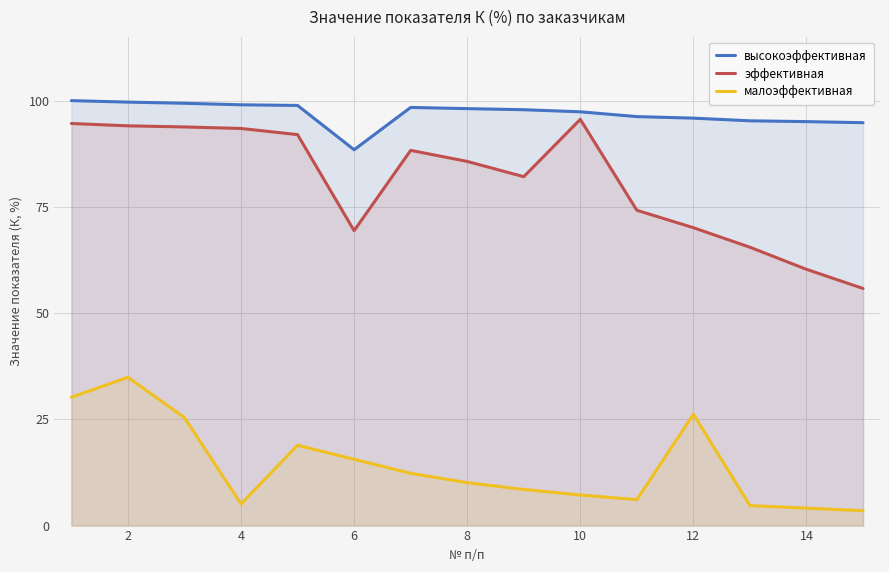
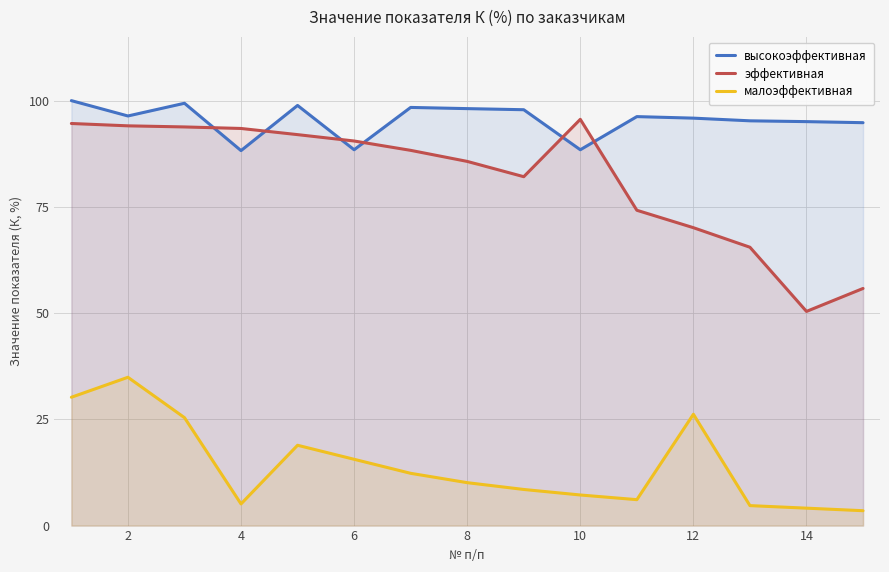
  {
    "высокоэффективная": {
-     "2": 100,
-     "4": 99,
+     "2": 96,
+     "4": 88,
      "6": 88,
      "8": 98,
-     "10": 97,
+     "10": 88,
      "12": 96,
      "14": 95
    },
    "эффективная": {
      "2": 94,
      "4": 93,
-     "6": 69,
+     "6": 91,
      "8": 86,
      "10": 96,
      "12": 70,
-     "14": 60
+     "14": 50
    },
    "малоэффективная": {
      "2": 35,
      "4": 5,
      "6": 16,
      "8": 10,
      "10": 7,
      "12": 26,
      "14": 4
    }
  }
